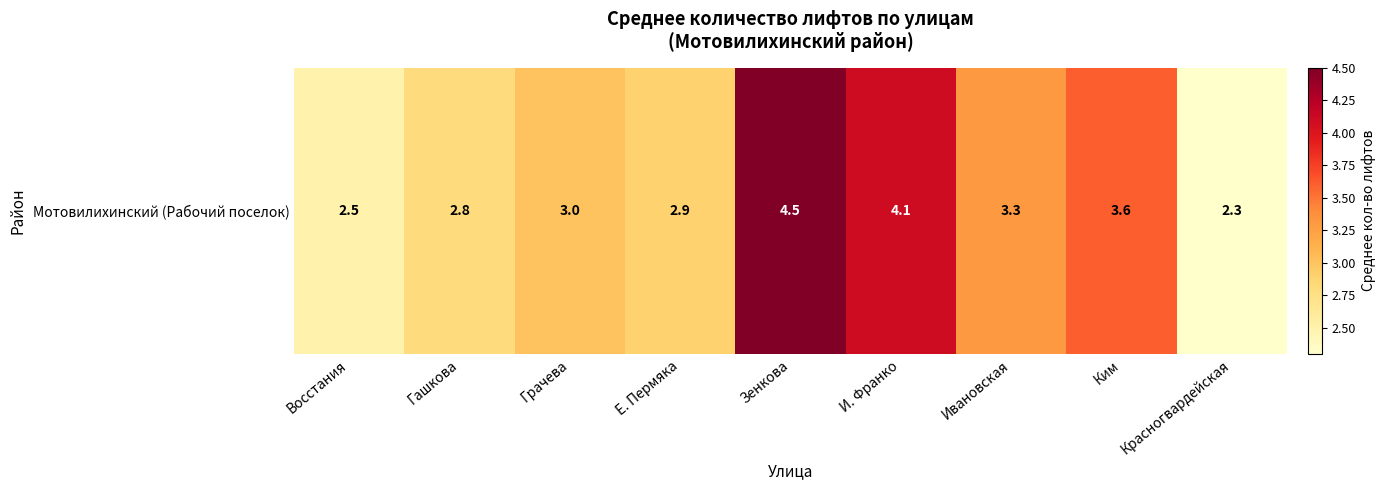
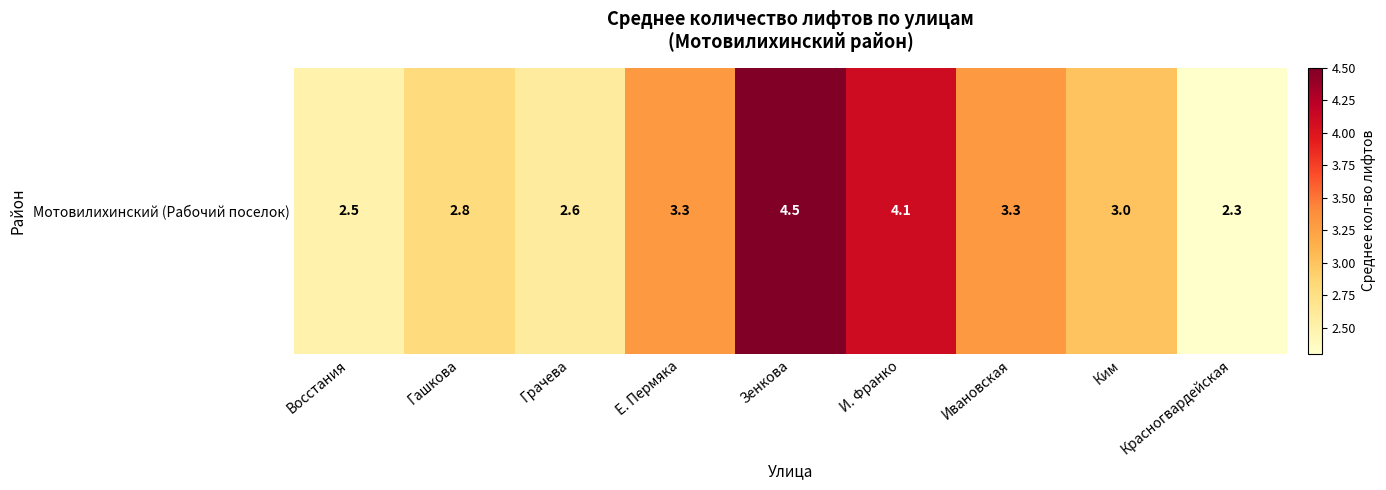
  {
    "Мотовилихинский (Рабочий поселок)": {
      "Восстания": 2.5,
      "Гашкова": 2.8,
-     "Грачева": 3.0,
-     "Е. Пермяка": 2.9,
+     "Грачева": 2.6,
+     "Е. Пермяка": 3.3,
      "Зенкова": 4.5,
      "И. Франко": 4.1,
      "Ивановская": 3.3,
-     "Ким": 3.6,
+     "Ким": 3.0,
      "Красногвардейская": 2.3
    }
  }
